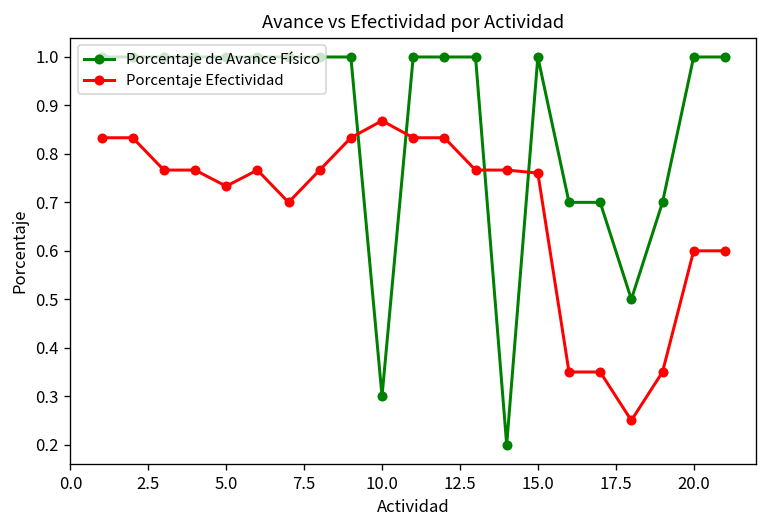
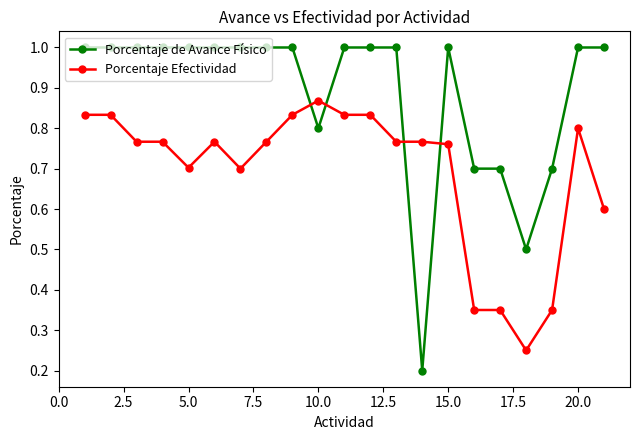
  {
    "Porcentaje de Avance Físico": {
-     "10.0": 0.3,
+     "10.0": 0.8,
      "15.0": 1.0,
      "20.0": 1.0
    },
    "Porcentaje Efectividad": {
-     "5.0": 0.73,
+     "5.0": 0.70,
      "10.0": 0.87,
      "15.0": 0.76,
-     "20.0": 0.6
+     "20.0": 0.8
    }
  }
